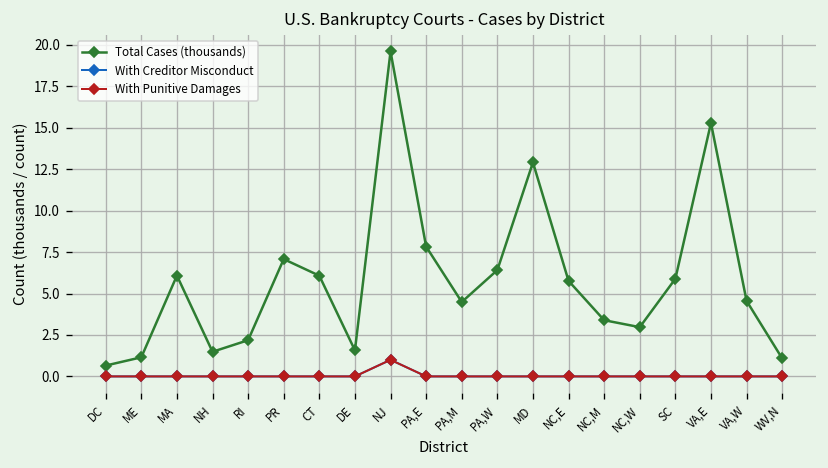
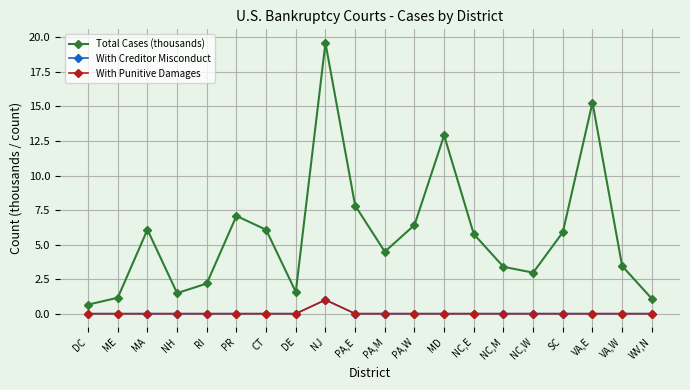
  {
    "Total Cases (thousands)": {
      "DC": 0.7,
      "ME": 1.2,
      "MA": 6.1,
      "NH": 1.5,
      "RI": 2.2,
      "PR": 7.1,
      "CT": 6.1,
      "DE": 1.6,
      "NJ": 19.6,
      "PA,E": 7.8,
      "PA,M": 4.5,
      "PA,W": 6.4,
      "MD": 12.9,
      "NC,E": 5.8,
      "NC,M": 3.4,
      "NC,W": 3.0,
      "SC": 5.9,
      "VA,E": 15.3,
-     "VA,W": 4.6,
+     "VA,W": 3.5,
      "WV,N": 1.1
    },
    "With Punitive Damages": {
      "DC": 0.0,
      "ME": 0.0,
      "MA": 0.0,
      "NH": 0.0,
      "RI": 0.0,
      "PR": 0.0,
      "CT": 0.0,
      "DE": 0.0,
      "NJ": 1.0,
      "PA,E": 0.0,
      "PA,M": 0.0,
      "PA,W": 0.0,
      "MD": 0.0,
      "NC,E": 0.0,
      "NC,M": 0.0,
      "NC,W": 0.0,
      "SC": 0.0,
      "VA,E": 0.0,
      "VA,W": 0.0,
      "WV,N": 0.0
    }
  }
